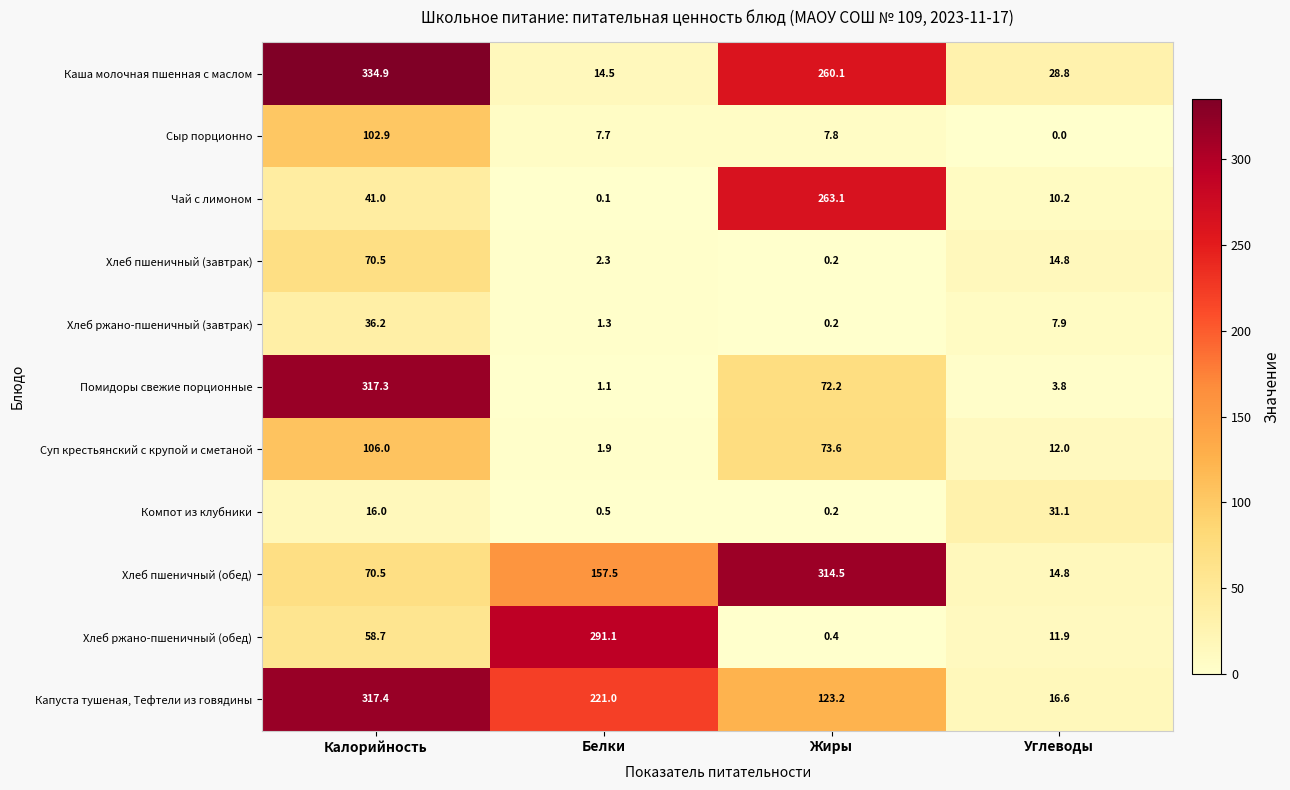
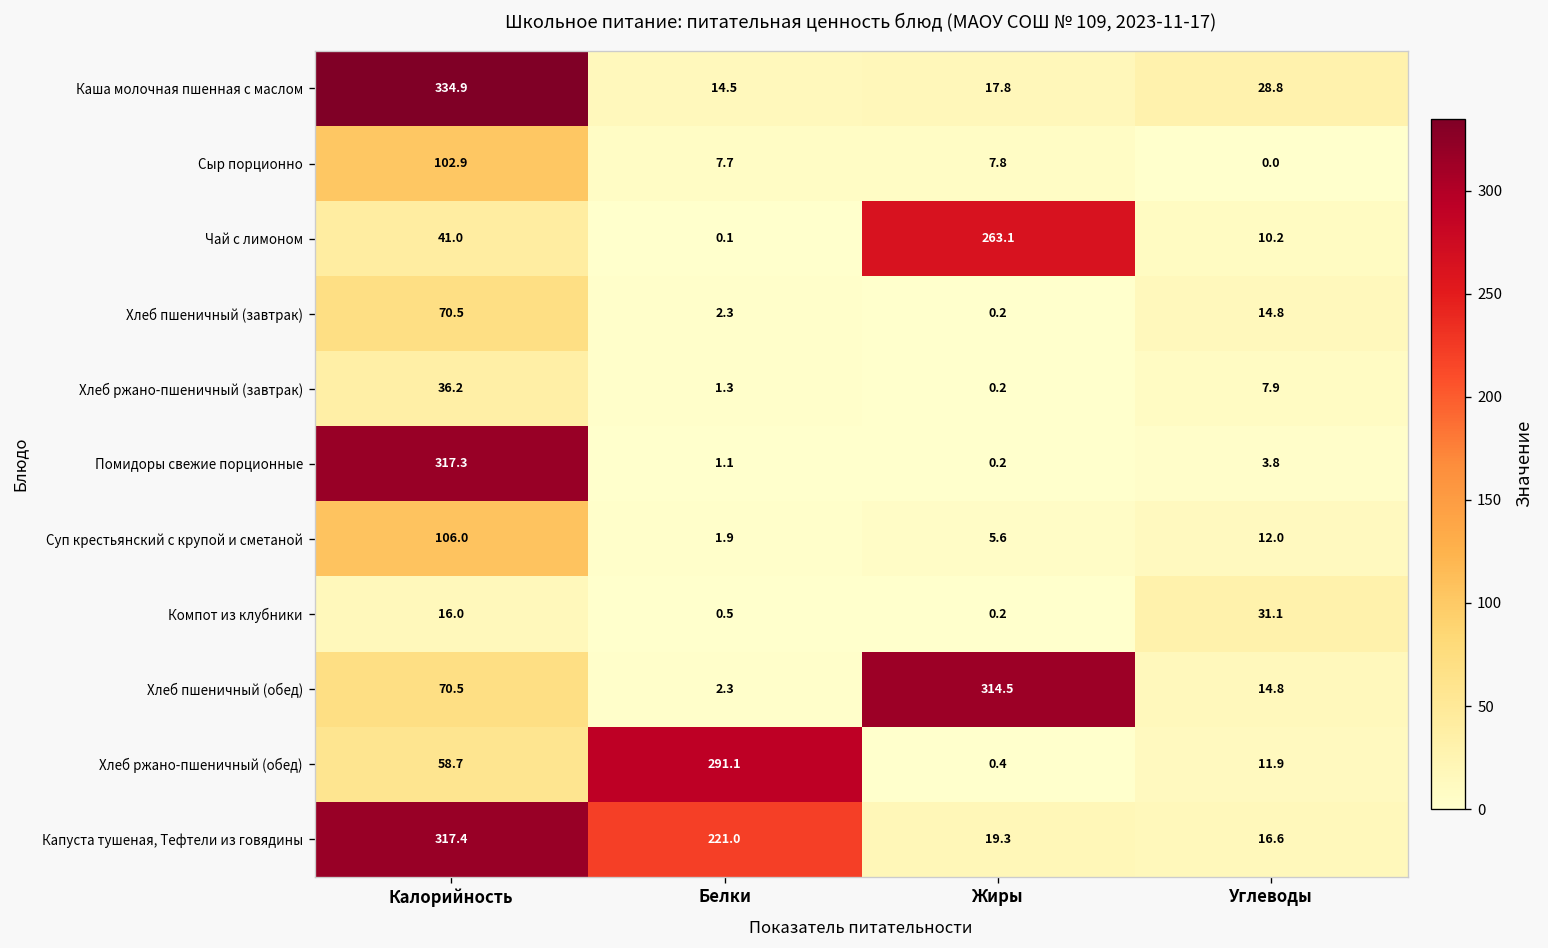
  {
    "Каша молочная пшенная с маслом": {
      "Калорийность": 334.9,
      "Белки": 14.5,
-     "Жиры": 260.1,
+     "Жиры": 17.8,
      "Углеводы": 28.8
    },
    "Сыр порционно": {
      "Калорийность": 102.9,
      "Белки": 7.7,
      "Жиры": 7.8,
      "Углеводы": 0.0
    },
    "Чай с лимоном": {
      "Калорийность": 41.0,
      "Белки": 0.1,
      "Жиры": 263.1,
      "Углеводы": 10.2
    },
    "Хлеб пшеничный (завтрак)": {
      "Калорийность": 70.5,
      "Белки": 2.3,
      "Жиры": 0.2,
      "Углеводы": 14.8
    },
    "Хлеб ржано-пшеничный (завтрак)": {
      "Калорийность": 36.2,
      "Белки": 1.3,
      "Жиры": 0.2,
      "Углеводы": 7.9
    },
    "Помидоры свежие порционные": {
      "Калорийность": 317.3,
      "Белки": 1.1,
-     "Жиры": 72.2,
+     "Жиры": 0.2,
      "Углеводы": 3.8
    },
    "Суп крестьянский с крупой и сметаной": {
      "Калорийность": 106.0,
      "Белки": 1.9,
-     "Жиры": 73.6,
+     "Жиры": 5.6,
      "Углеводы": 12.0
    },
    "Компот из клубники": {
      "Калорийность": 16.0,
      "Белки": 0.5,
      "Жиры": 0.2,
      "Углеводы": 31.1
    },
    "Хлеб пшеничный (обед)": {
      "Калорийность": 70.5,
-     "Белки": 157.5,
+     "Белки": 2.3,
      "Жиры": 314.5,
      "Углеводы": 14.8
    },
    "Хлеб ржано-пшеничный (обед)": {
      "Калорийность": 58.7,
      "Белки": 291.1,
      "Жиры": 0.4,
      "Углеводы": 11.9
    },
    "Капуста тушеная, Тефтели из говядины": {
      "Калорийность": 317.4,
      "Белки": 221.0,
-     "Жиры": 123.2,
+     "Жиры": 19.3,
      "Углеводы": 16.6
    }
  }
